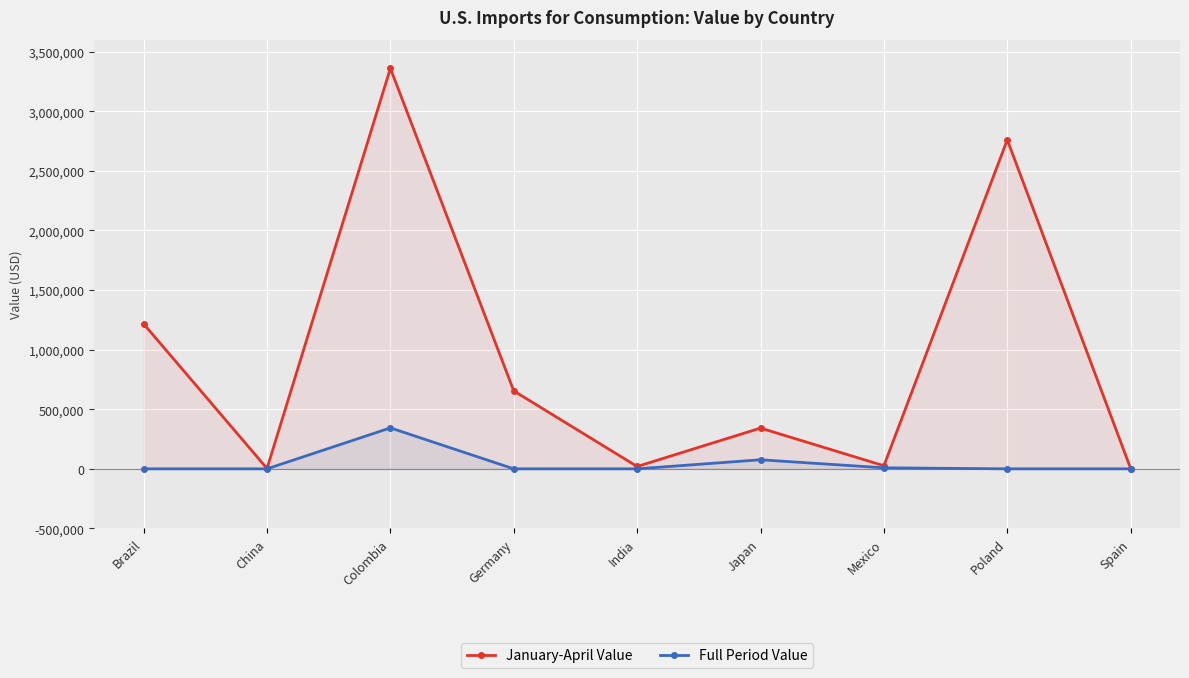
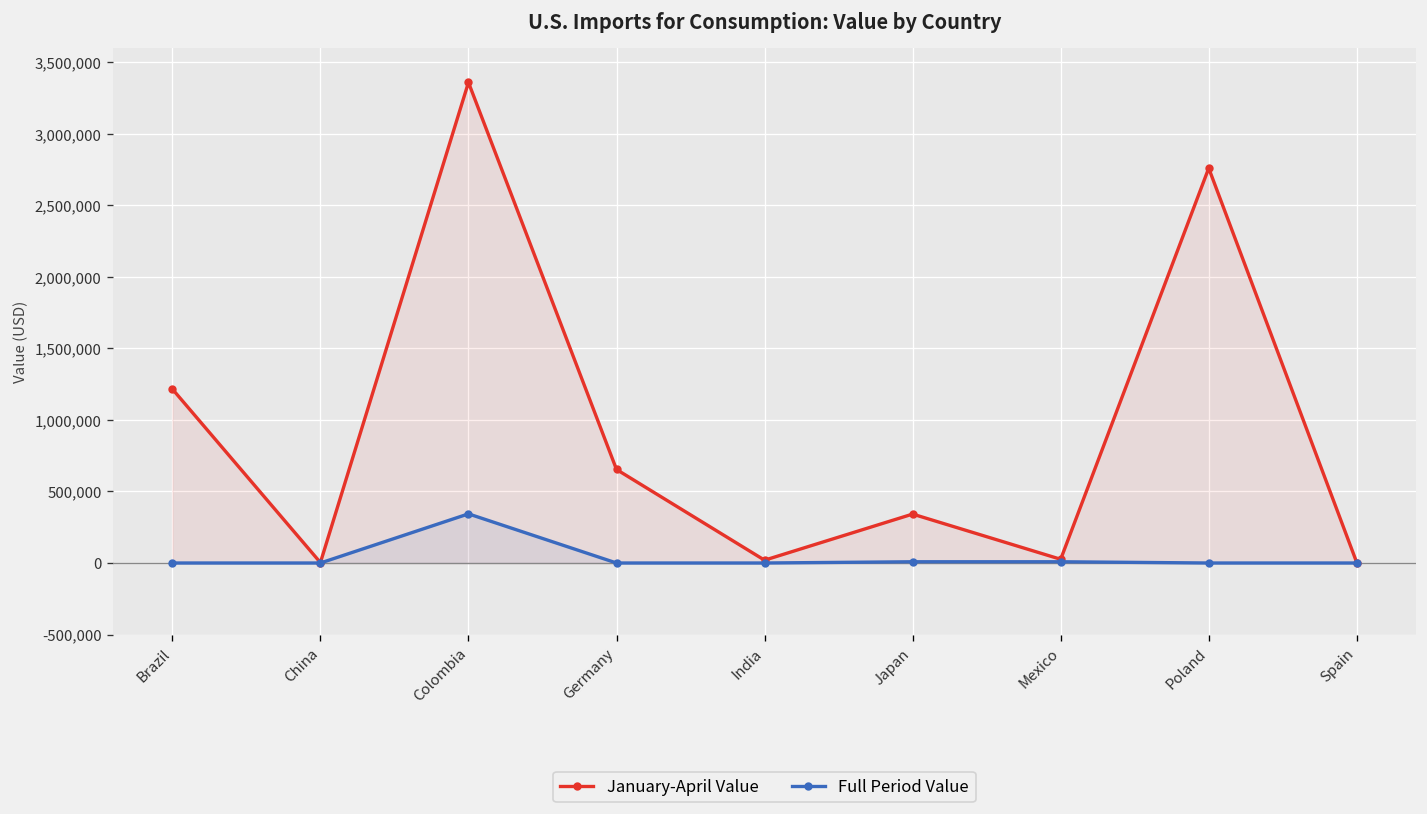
  {
    "January-April Value": {
      "Brazil": "1,220,000",
      "Colombia": "3,360,000",
      "Germany": "650,000",
      "Japan": "340,000",
      "Poland": "2,760,000"
    },
    "Full Period Value": {
      "Brazil": "0",
      "Colombia": "340,000",
      "Germany": "0",
-     "Japan": "80,000",
+     "Japan": "10,000",
      "Poland": "0"
    }
  }
